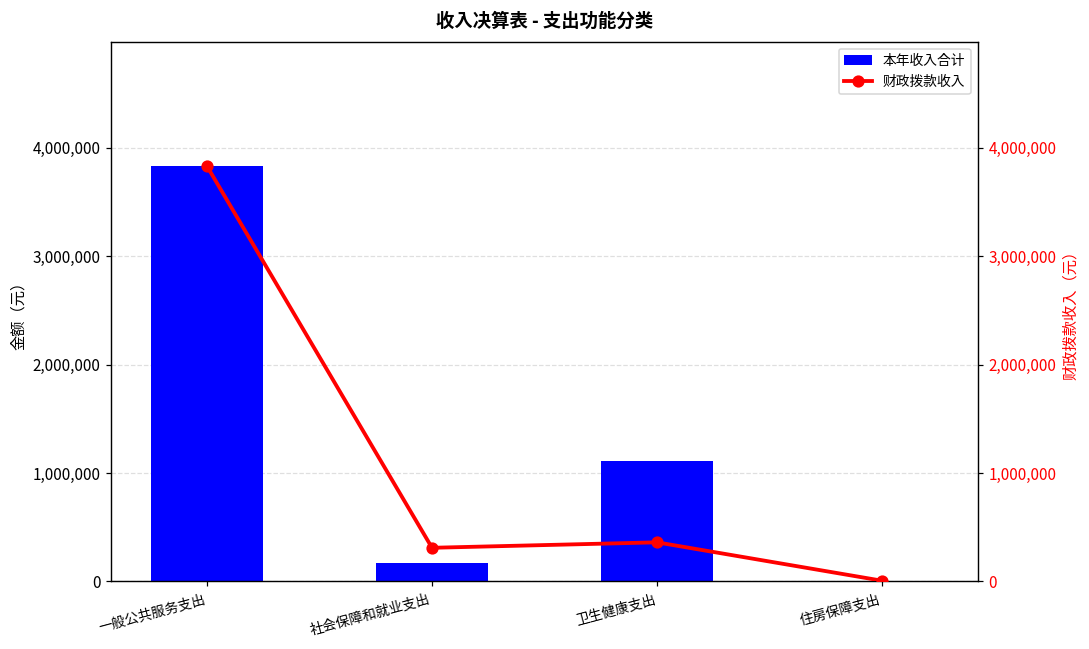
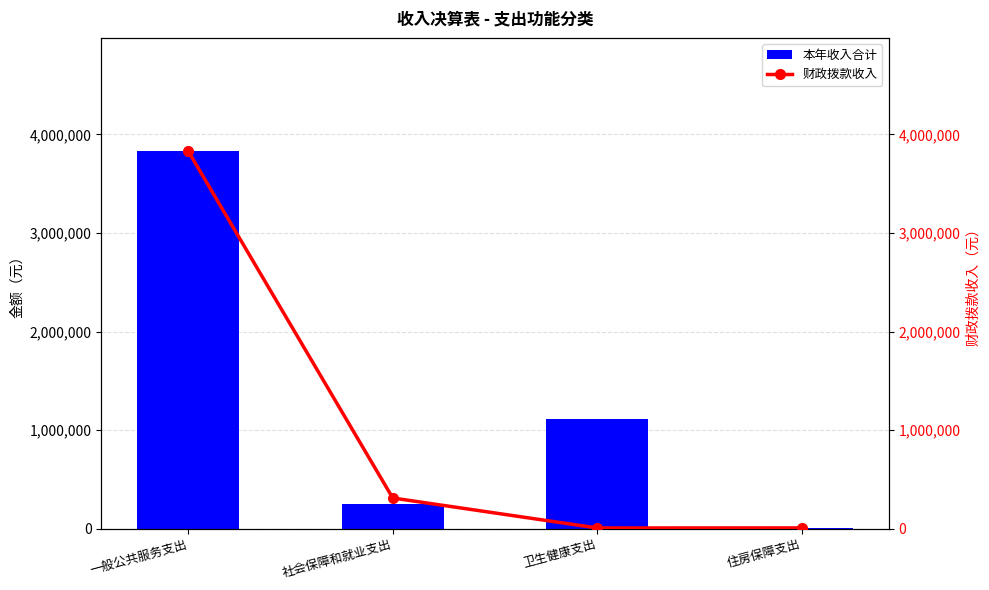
  {
    "本年收入合计": {
      "一般公共服务支出": "3,800,000",
-     "社会保障和就业支出": "200,000",
+     "社会保障和就业支出": "300,000",
      "卫生健康支出": "1,100,000"
    },
    "财政拨款收入": {
      "一般公共服务支出": "3,800,000",
      "社会保障和就业支出": "300,000",
-     "卫生健康支出": "400,000",
+     "卫生健康支出": "0",
      "住房保障支出": "0"
    }
  }
